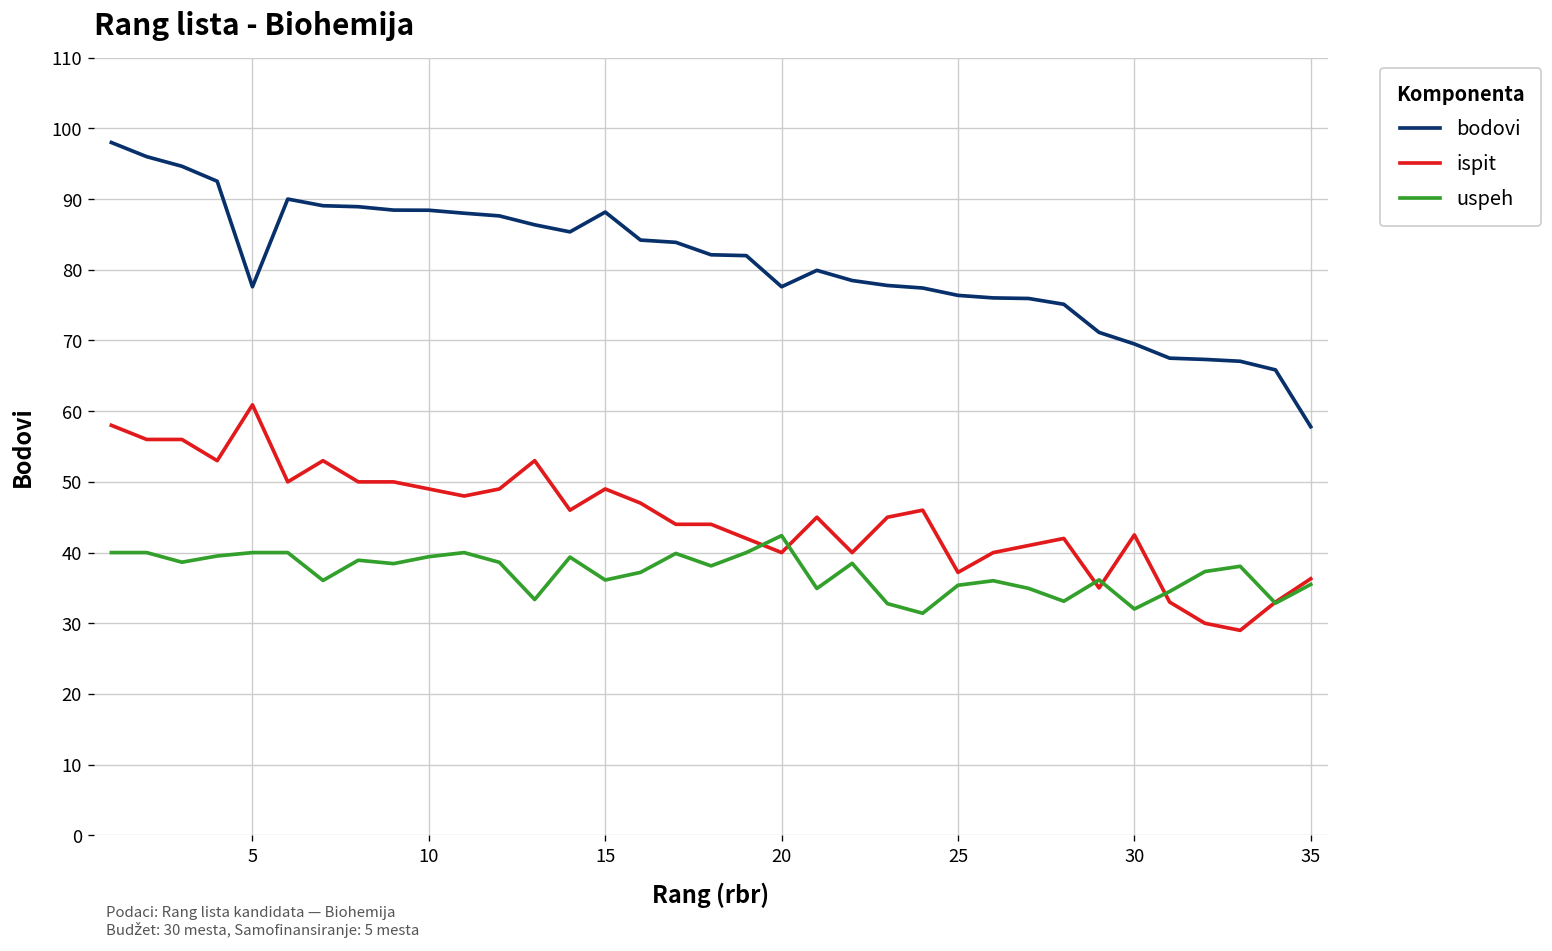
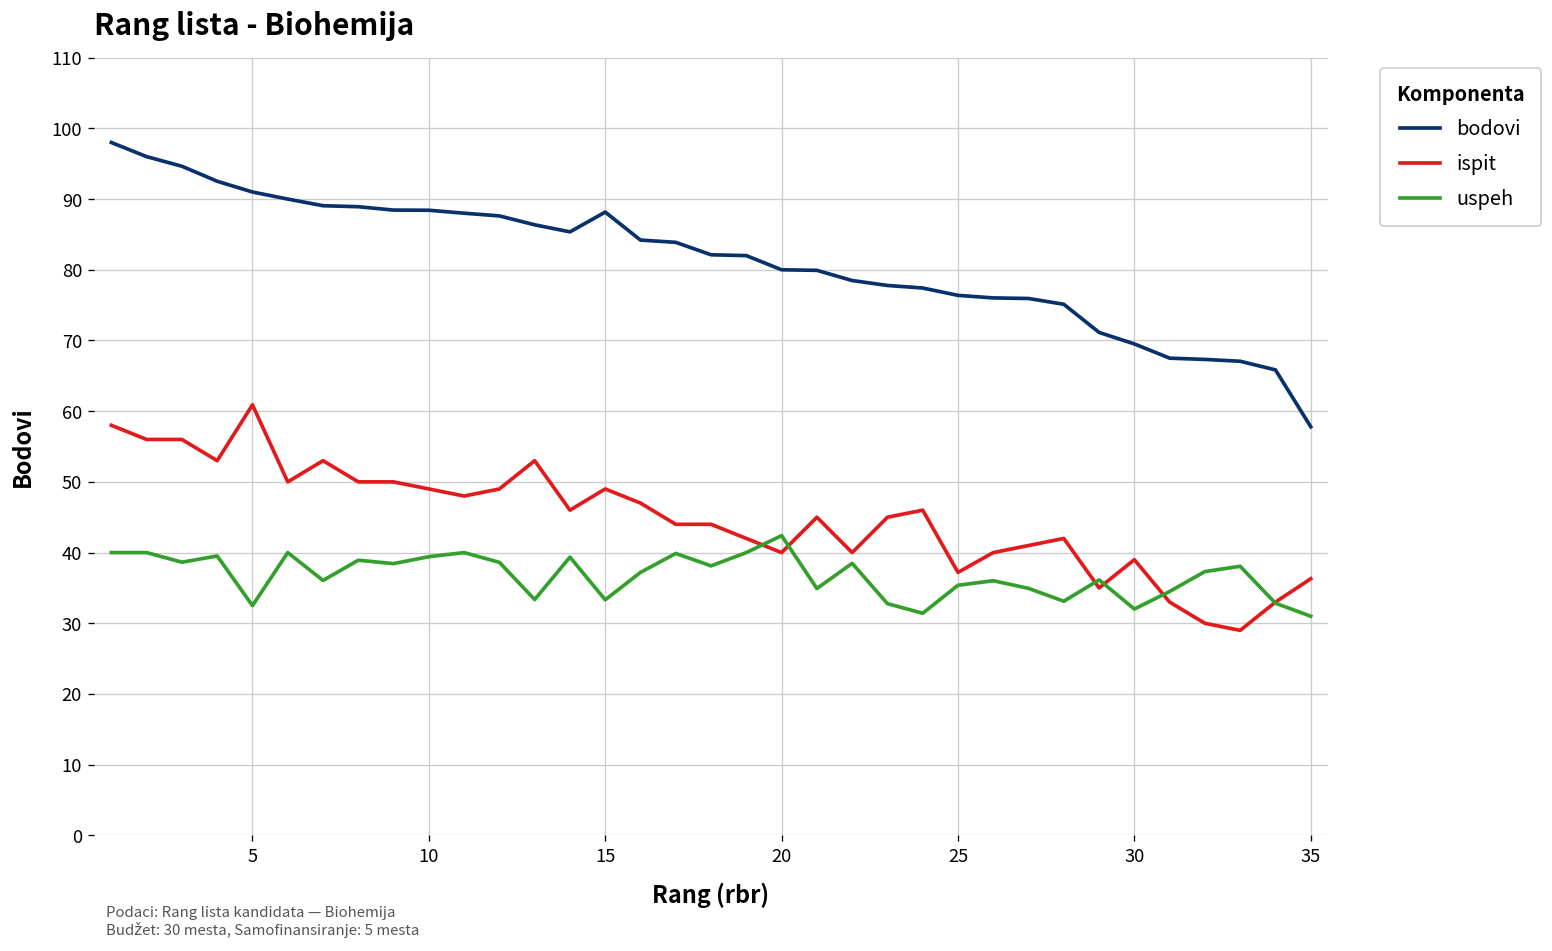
  {
    "bodovi": {
-     "5": 78,
+     "5": 91,
      "10": 88,
      "15": 88,
-     "20": 78,
+     "20": 80,
      "25": 76,
      "30": 70,
      "35": 58
    },
    "ispit": {
      "5": 61,
      "10": 49,
      "15": 49,
      "20": 40,
      "25": 37,
-     "30": 43,
+     "30": 39,
      "35": 36
    },
    "uspeh": {
-     "5": 40,
+     "5": 33,
      "10": 39,
-     "15": 36,
+     "15": 33,
      "20": 42,
      "25": 35,
      "30": 32,
-     "35": 36
+     "35": 31
    }
  }
